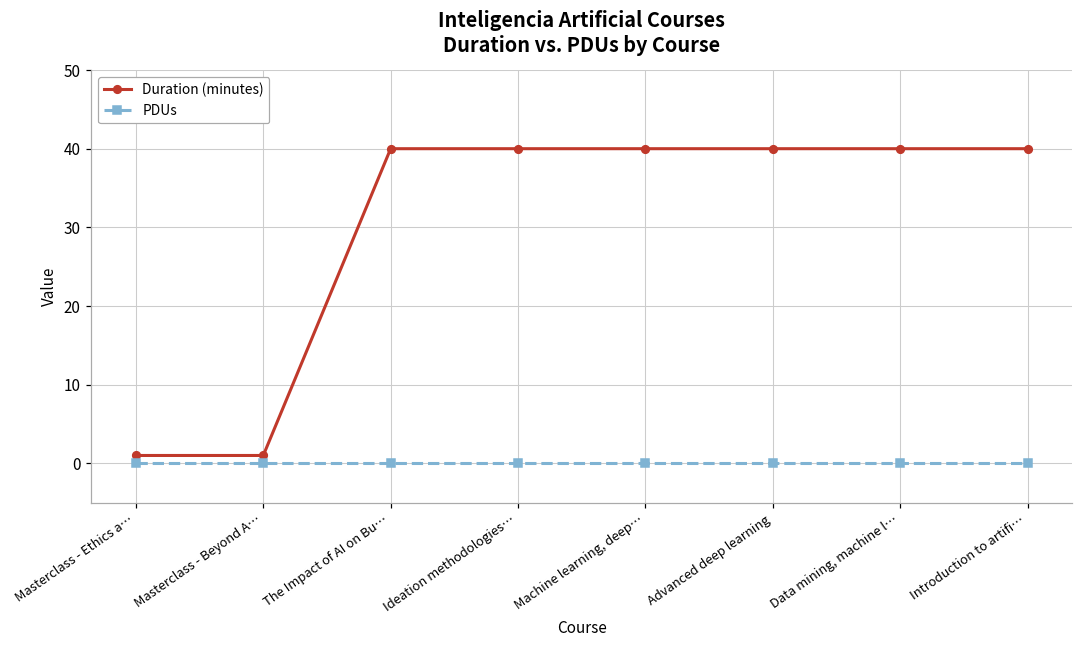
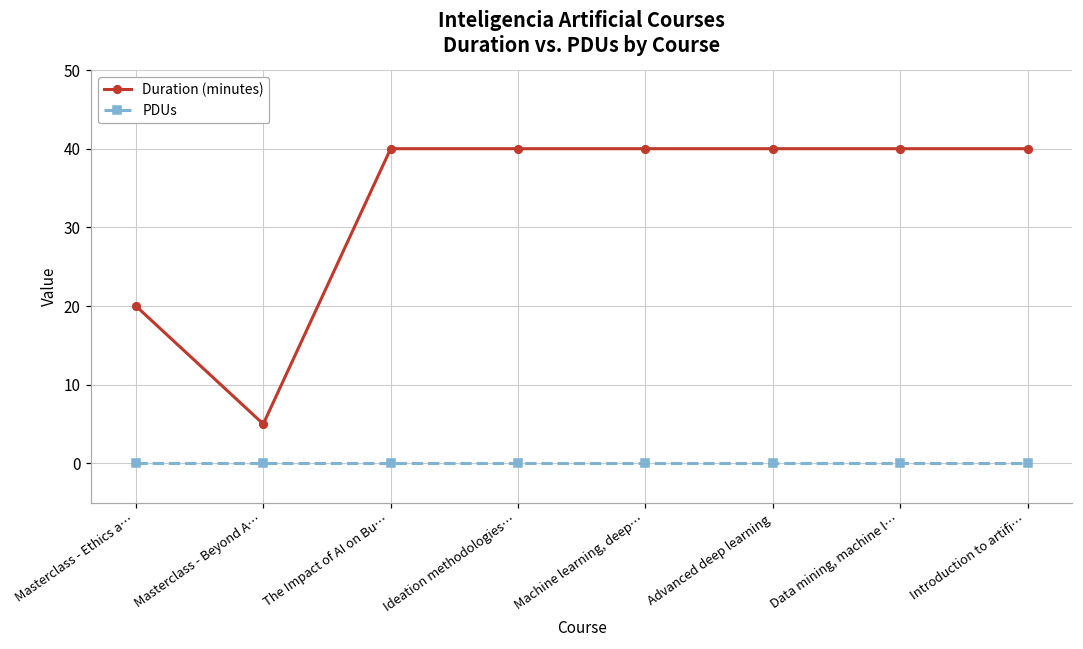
  {
    "Duration (minutes)": {
-     "Masterclass - Ethics a…": 1,
-     "Masterclass - Beyond A…": 1,
+     "Masterclass - Ethics a…": 20,
+     "Masterclass - Beyond A…": 5,
      "The Impact of AI on Bu…": 40,
      "Ideation methodologies…": 40,
      "Machine learning, deep…": 40,
      "Advanced deep learning": 40,
      "Data mining, machine l…": 40,
      "Introduction to artifi…": 40
    },
    "PDUs": {
      "Masterclass - Ethics a…": 0,
      "Masterclass - Beyond A…": 0,
      "The Impact of AI on Bu…": 0,
      "Ideation methodologies…": 0,
      "Machine learning, deep…": 0,
      "Advanced deep learning": 0,
      "Data mining, machine l…": 0,
      "Introduction to artifi…": 0
    }
  }
